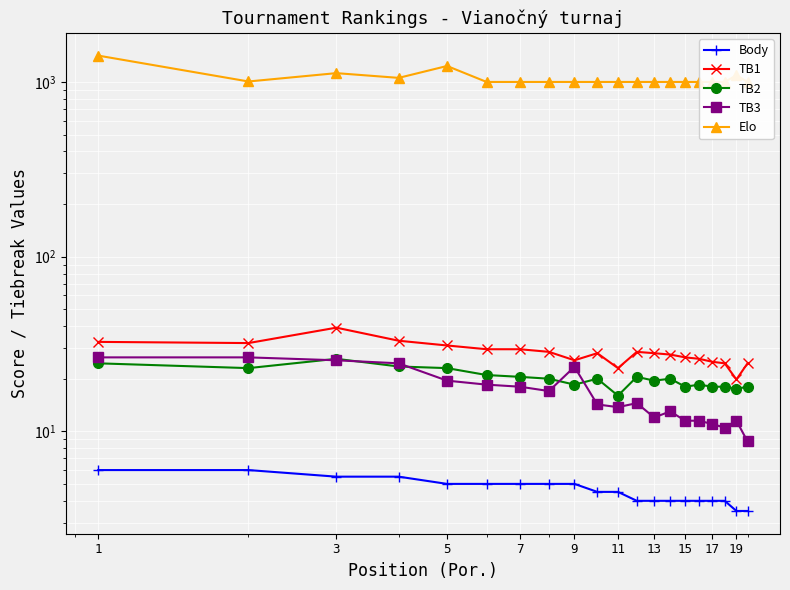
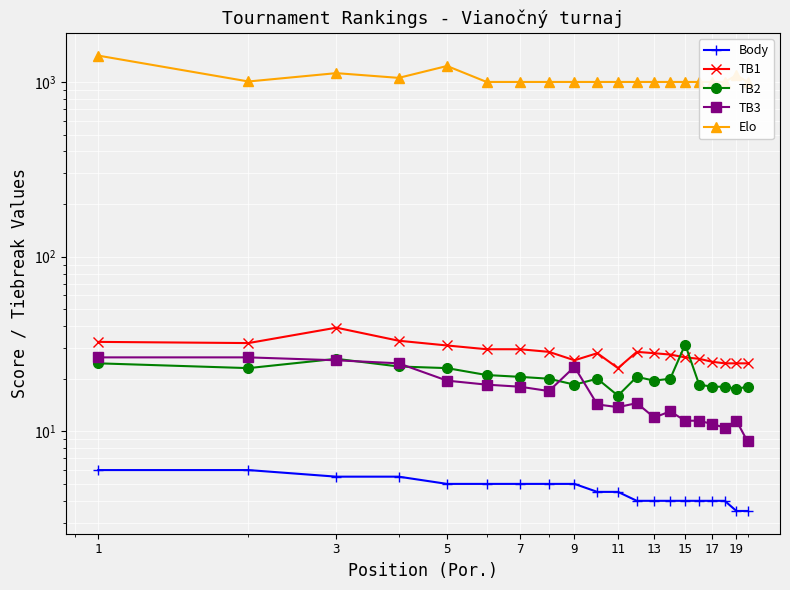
  {
    "Body": {
      "1": 6,
      "3": 5.5,
      "5": 5,
      "7": 5,
      "9": 5,
      "11": 4.5,
      "13": 4,
      "15": 4,
      "17": 4,
      "19": 3.5
    },
    "TB1": {
      "1": 33,
      "3": 39,
      "5": 31,
      "7": 30,
      "9": 26,
      "11": 23,
      "13": 28,
      "15": 27,
      "17": 25,
-     "19": 20
+     "19": 25
    },
    "TB2": {
      "1": 25,
      "5": 23,
      "7": 21,
      "9": 19,
      "11": 16,
      "13": 20,
-     "15": 18,
+     "15": 31,
      "17": 18,
      "19": 18
    },
    "TB3": {
      "1": 27,
      "5": 20,
      "7": 18,
      "9": 23,
      "11": 14,
      "13": 12,
      "15": 12,
      "17": 11,
      "19": 12
    },
    "Elo": {
      "1": 1400,
      "3": 1100,
      "5": 1200,
      "7": 1000,
      "9": 1000,
      "11": 1000,
      "13": 1000,
      "15": 1000
    }
  }
